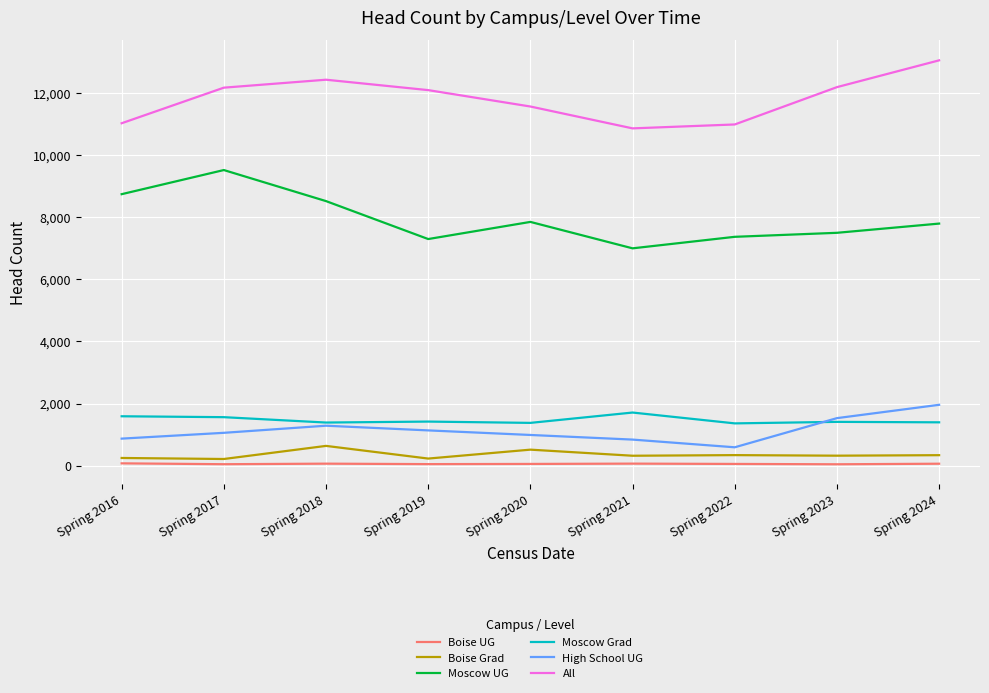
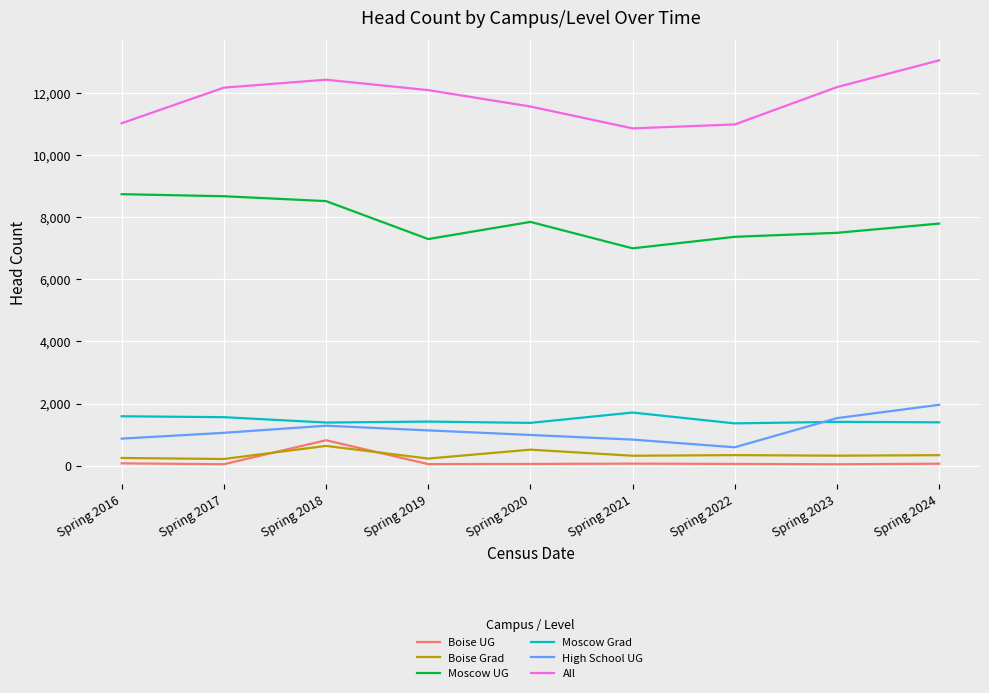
  {
    "Boise UG": {
      "Spring 2016": "100",
      "Spring 2017": "0",
-     "Spring 2018": "100",
+     "Spring 2018": "800",
      "Spring 2019": "0",
      "Spring 2020": "100",
      "Spring 2021": "100",
      "Spring 2022": "100",
      "Spring 2023": "0",
      "Spring 2024": "100"
    },
    "Boise Grad": {
      "Spring 2016": "200",
      "Spring 2017": "200",
      "Spring 2018": "600",
      "Spring 2019": "200",
      "Spring 2020": "500",
      "Spring 2021": "300",
      "Spring 2022": "300",
      "Spring 2023": "300",
      "Spring 2024": "300"
    },
    "Moscow UG": {
      "Spring 2016": "8,700",
-     "Spring 2017": "9,500",
+     "Spring 2017": "8,700",
      "Spring 2018": "8,500",
      "Spring 2019": "7,300",
      "Spring 2020": "7,800",
      "Spring 2021": "7,000",
      "Spring 2022": "7,400",
      "Spring 2023": "7,500",
      "Spring 2024": "7,800"
    },
    "Moscow Grad": {
      "Spring 2016": "1,600",
      "Spring 2017": "1,600",
      "Spring 2018": "1,400",
      "Spring 2019": "1,400",
      "Spring 2020": "1,400",
      "Spring 2021": "1,700",
      "Spring 2022": "1,400",
      "Spring 2023": "1,400",
      "Spring 2024": "1,400"
    },
    "High School UG": {
      "Spring 2016": "900",
      "Spring 2017": "1,100",
      "Spring 2018": "1,300",
      "Spring 2019": "1,100",
      "Spring 2020": "1,000",
      "Spring 2021": "800",
      "Spring 2022": "600",
      "Spring 2023": "1,500",
      "Spring 2024": "2,000"
    },
    "All": {
      "Spring 2016": "11,000",
      "Spring 2017": "12,200",
      "Spring 2018": "12,400",
      "Spring 2019": "12,100",
      "Spring 2020": "11,600",
      "Spring 2021": "10,900",
      "Spring 2022": "11,000",
      "Spring 2023": "12,200",
      "Spring 2024": "13,100"
    }
  }
